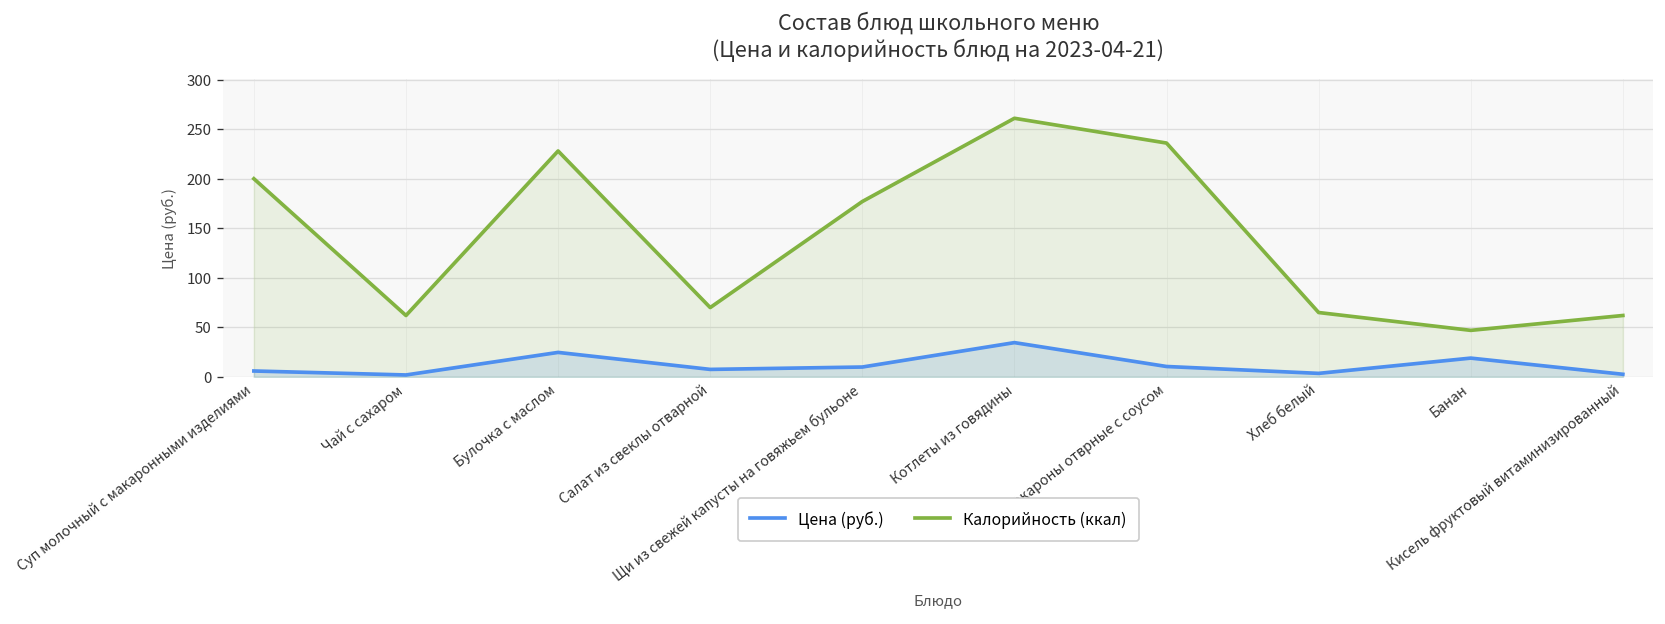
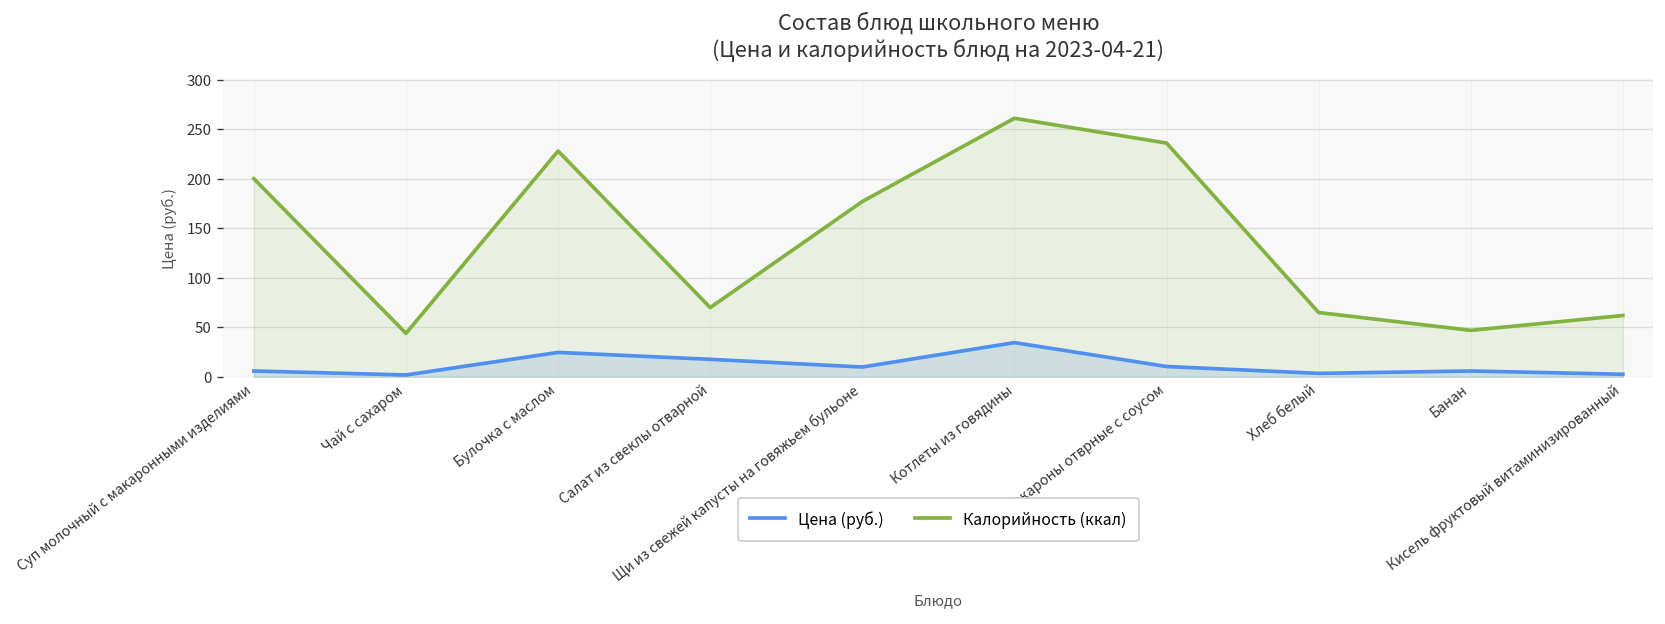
  {
    "Цена (руб.)": {
      "Суп молочный с макаронными изделиями": 10,
      "Чай с сахаром": 0,
      "Булочка с маслом": 20,
-     "Салат из свеклы отварной": 10,
+     "Салат из свеклы отварной": 20,
      "Щи из свежей капусты на говяжьем бульоне": 10,
      "Котлеты из говядины": 30,
      "Макароны отврные с соусом": 10,
      "Хлеб белый": 0,
-     "Банан": 20,
+     "Банан": 10,
      "Кисель фруктовый витаминизированный": 0
    },
    "Калорийность (ккал)": {
      "Суп молочный с макаронными изделиями": 200,
-     "Чай с сахаром": 60,
+     "Чай с сахаром": 40,
      "Булочка с маслом": 230,
      "Салат из свеклы отварной": 70,
      "Щи из свежей капусты на говяжьем бульоне": 180,
      "Котлеты из говядины": 260,
      "Макароны отврные с соусом": 240,
      "Хлеб белый": 70,
      "Банан": 50,
      "Кисель фруктовый витаминизированный": 60
    }
  }
